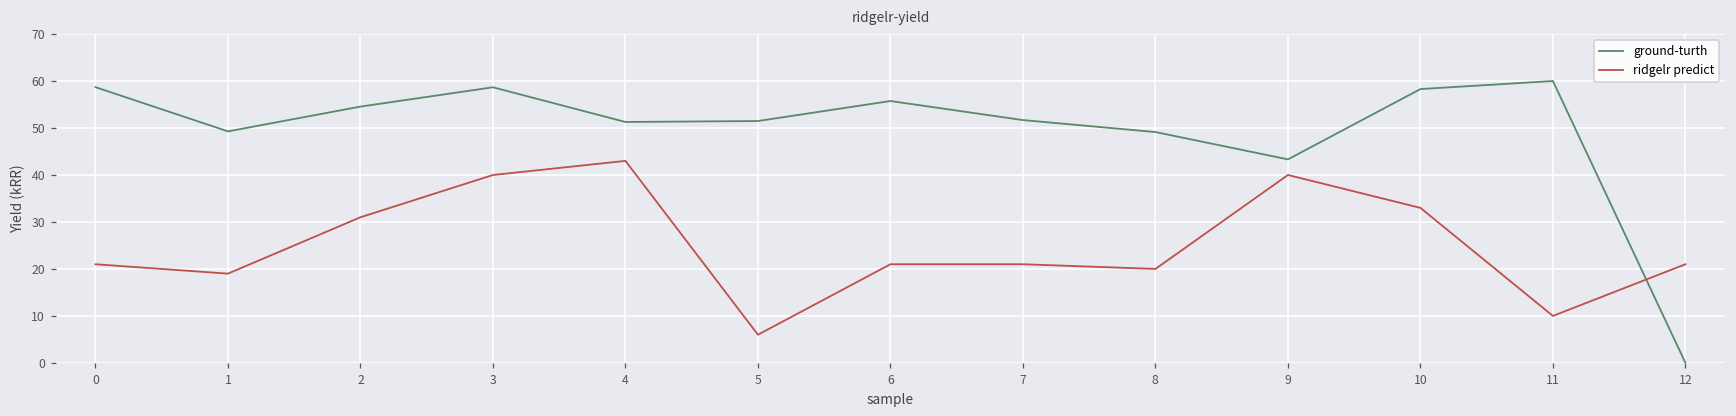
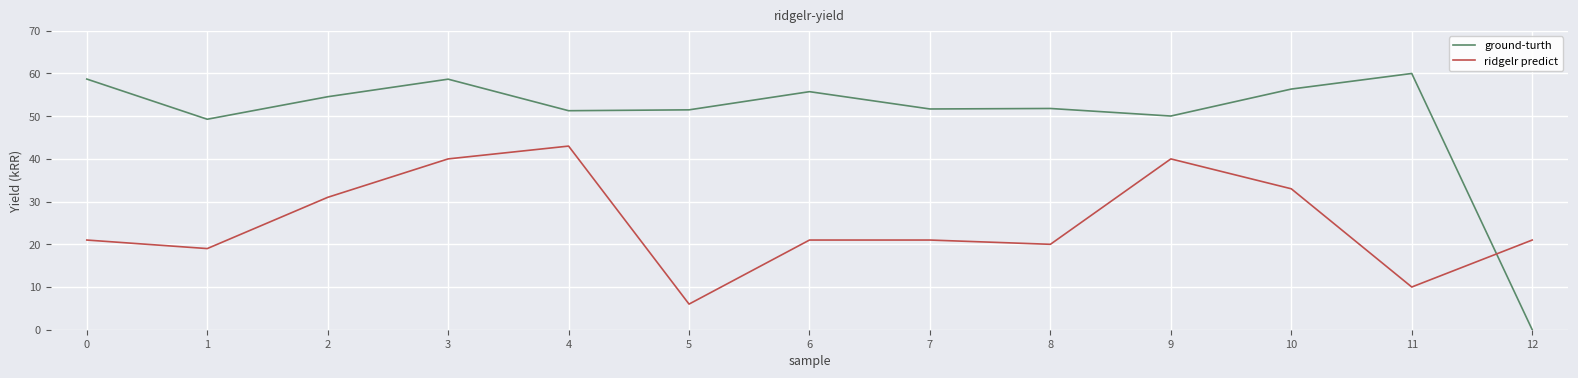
  {
    "ground-turth": {
      "0": 59,
      "1": 49,
      "2": 55,
      "3": 59,
      "4": 51,
      "5": 51,
      "6": 56,
      "7": 52,
-     "8": 49,
-     "9": 43,
-     "10": 58,
+     "8": 52,
+     "9": 50,
+     "10": 56,
      "11": 60,
      "12": 0
    },
    "ridgelr predict": {
      "0": 21,
      "1": 19,
      "2": 31,
      "3": 40,
      "4": 43,
      "5": 6,
      "6": 21,
      "7": 21,
      "8": 20,
      "9": 40,
      "10": 33,
      "11": 10,
      "12": 21
    }
  }
